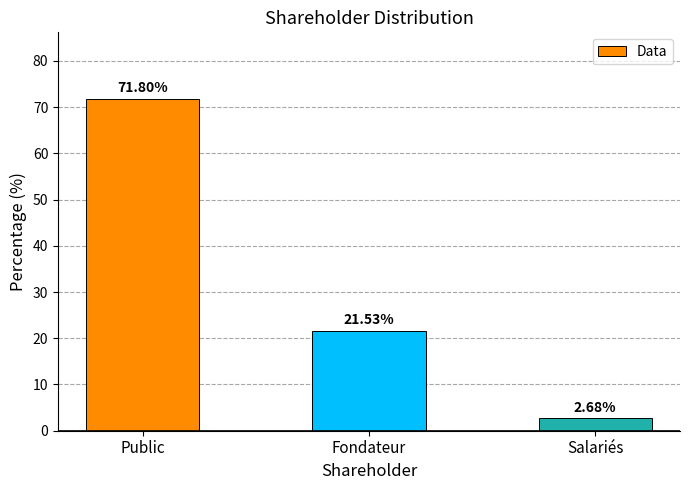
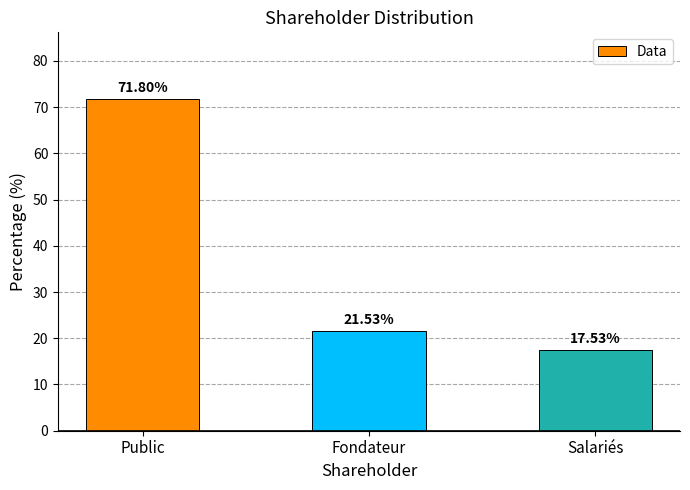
  {
    "Public": "71.80%",
    "Fondateur": "21.53%",
-   "Salariés": "2.68%"
+   "Salariés": "17.53%"
  }
